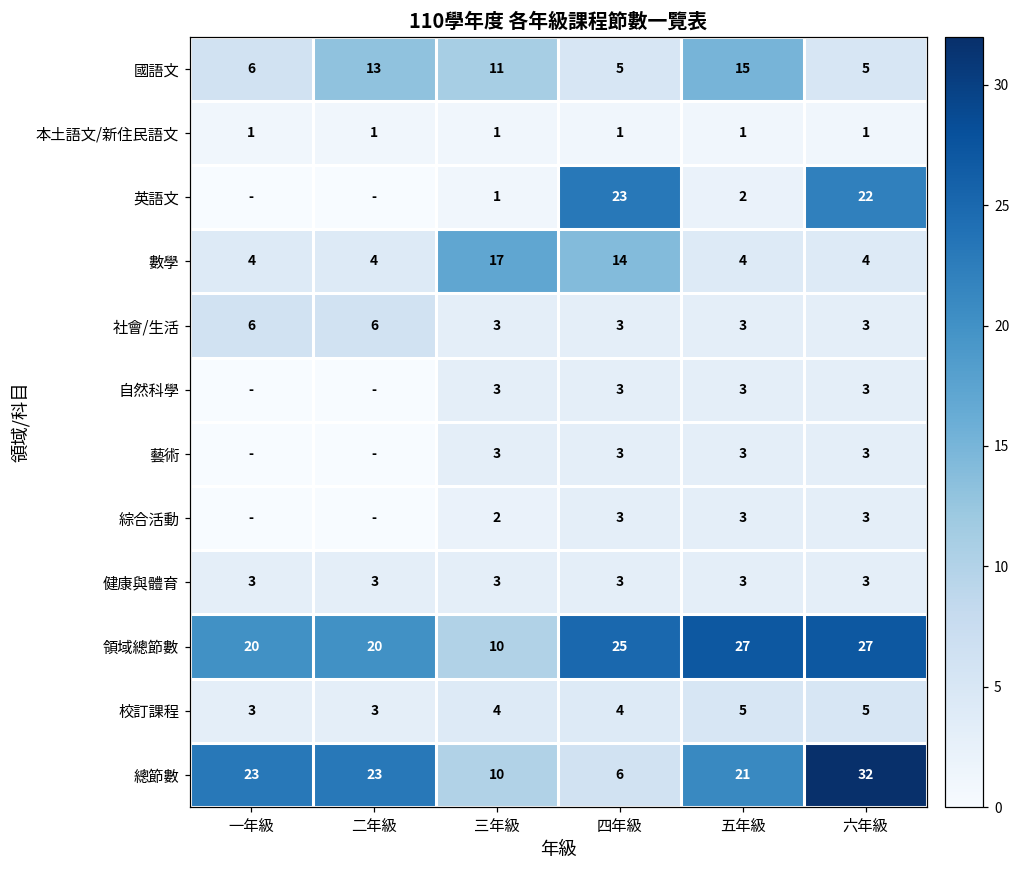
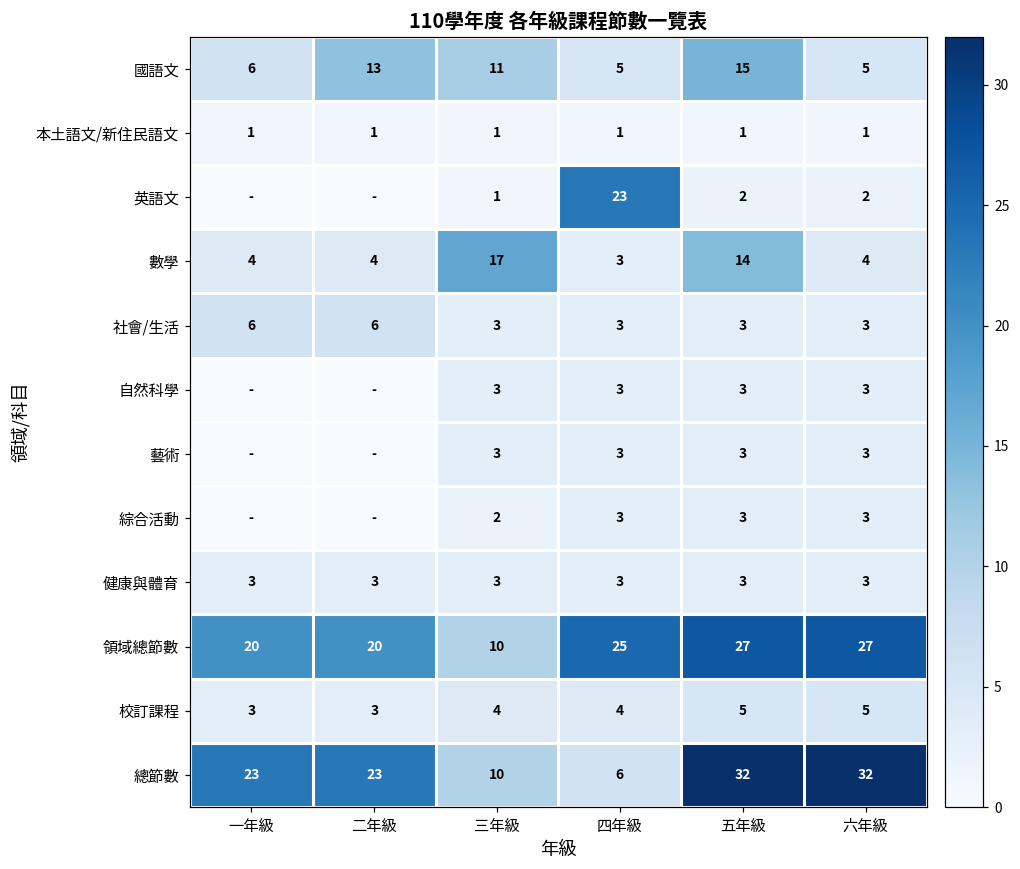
  {
    "國語文": {
      "一年級": 6,
      "二年級": 13,
      "三年級": 11,
      "四年級": 5,
      "五年級": 15,
      "六年級": 5
    },
    "本土語文/新住民語文": {
      "一年級": 1,
      "二年級": 1,
      "三年級": 1,
      "四年級": 1,
      "五年級": 1,
      "六年級": 1
    },
    "英語文": {
      "三年級": 1,
      "四年級": 23,
      "五年級": 2,
-     "六年級": 22
+     "六年級": 2
    },
    "數學": {
      "一年級": 4,
      "二年級": 4,
      "三年級": 17,
-     "四年級": 14,
-     "五年級": 4,
+     "四年級": 3,
+     "五年級": 14,
      "六年級": 4
    },
    "社會/生活": {
      "一年級": 6,
      "二年級": 6,
      "三年級": 3,
      "四年級": 3,
      "五年級": 3,
      "六年級": 3
    },
    "自然科學": {
      "三年級": 3,
      "四年級": 3,
      "五年級": 3,
      "六年級": 3
    },
    "藝術": {
      "三年級": 3,
      "四年級": 3,
      "五年級": 3,
      "六年級": 3
    },
    "綜合活動": {
      "三年級": 2,
      "四年級": 3,
      "五年級": 3,
      "六年級": 3
    },
    "健康與體育": {
      "一年級": 3,
      "二年級": 3,
      "三年級": 3,
      "四年級": 3,
      "五年級": 3,
      "六年級": 3
    },
    "領域總節數": {
      "一年級": 20,
      "二年級": 20,
      "三年級": 10,
      "四年級": 25,
      "五年級": 27,
      "六年級": 27
    },
    "校訂課程": {
      "一年級": 3,
      "二年級": 3,
      "三年級": 4,
      "四年級": 4,
      "五年級": 5,
      "六年級": 5
    },
    "總節數": {
      "一年級": 23,
      "二年級": 23,
      "三年級": 10,
      "四年級": 6,
-     "五年級": 21,
+     "五年級": 32,
      "六年級": 32
    }
  }
